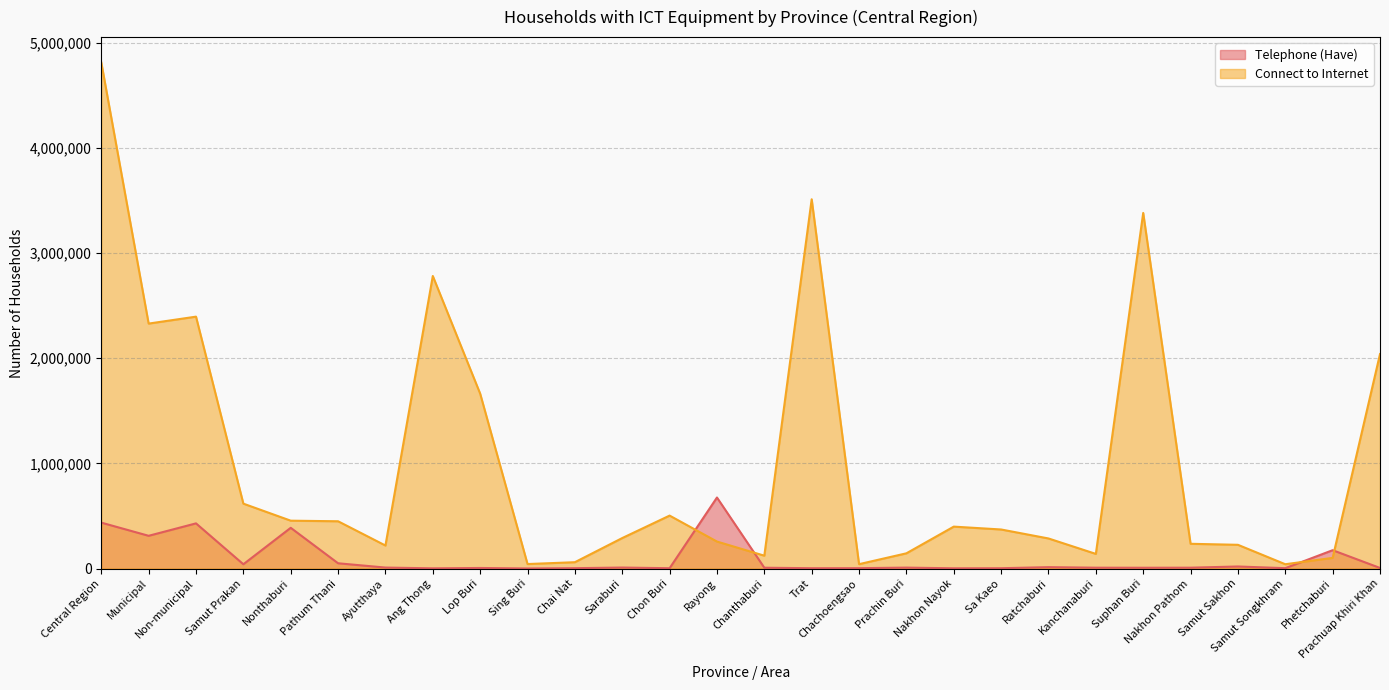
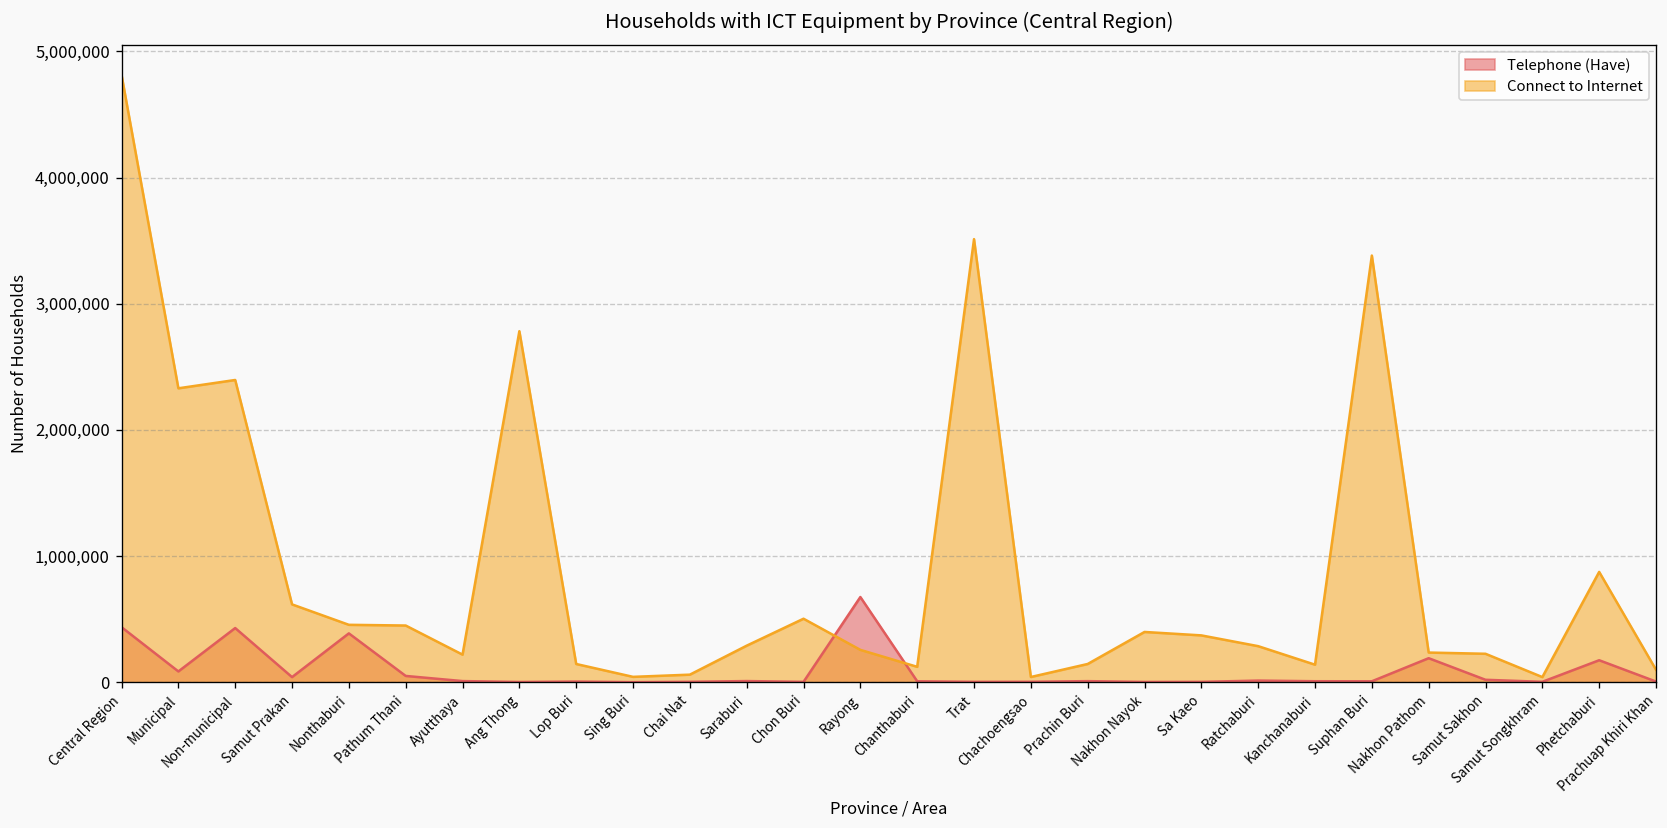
  {
    "Telephone (Have)": {
      "Central Region": "440,000",
-     "Municipal": "310,000",
+     "Municipal": "90,000",
      "Non-municipal": "430,000",
      "Samut Prakan": "40,000",
      "Nonthaburi": "390,000",
      "Pathum Thani": "50,000",
      "Ayutthaya": "10,000",
      "Ang Thong": "0",
      "Lop Buri": "10,000",
      "Sing Buri": "0",
      "Chai Nat": "0",
      "Saraburi": "10,000",
      "Chon Buri": "0",
      "Rayong": "680,000",
      "Chanthaburi": "10,000",
      "Trat": "0",
      "Chachoengsao": "0",
      "Prachin Buri": "10,000",
      "Nakhon Nayok": "0",
      "Sa Kaeo": "0",
      "Ratchaburi": "10,000",
      "Kanchanaburi": "10,000",
      "Suphan Buri": "10,000",
-     "Nakhon Pathom": "10,000",
+     "Nakhon Pathom": "190,000",
      "Samut Sakhon": "20,000",
      "Samut Songkhram": "0",
      "Phetchaburi": "170,000",
      "Prachuap Khiri Khan": "10,000"
    },
    "Connect to Internet": {
      "Central Region": "4,810,000",
      "Municipal": "2,330,000",
      "Non-municipal": "2,400,000",
      "Samut Prakan": "620,000",
      "Nonthaburi": "460,000",
      "Pathum Thani": "450,000",
      "Ayutthaya": "220,000",
      "Ang Thong": "2,780,000",
-     "Lop Buri": "1,660,000",
+     "Lop Buri": "140,000",
      "Sing Buri": "40,000",
      "Chai Nat": "60,000",
      "Saraburi": "290,000",
      "Chon Buri": "500,000",
      "Rayong": "260,000",
      "Chanthaburi": "120,000",
      "Trat": "3,510,000",
      "Chachoengsao": "40,000",
      "Prachin Buri": "140,000",
      "Nakhon Nayok": "400,000",
      "Sa Kaeo": "370,000",
      "Ratchaburi": "290,000",
      "Kanchanaburi": "140,000",
      "Suphan Buri": "3,380,000",
      "Nakhon Pathom": "240,000",
      "Samut Sakhon": "230,000",
      "Samut Songkhram": "40,000",
-     "Phetchaburi": "100,000",
-     "Prachuap Khiri Khan": "2,040,000"
+     "Phetchaburi": "870,000",
+     "Prachuap Khiri Khan": "100,000"
    }
  }
